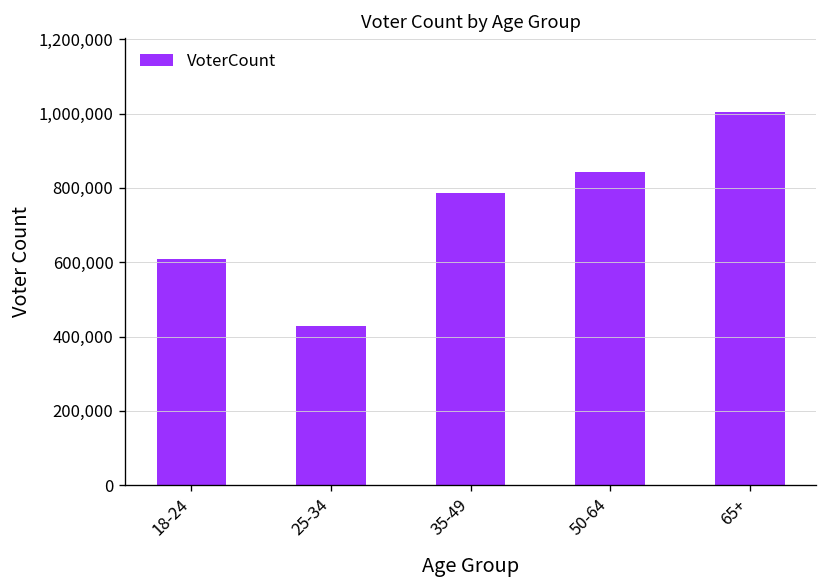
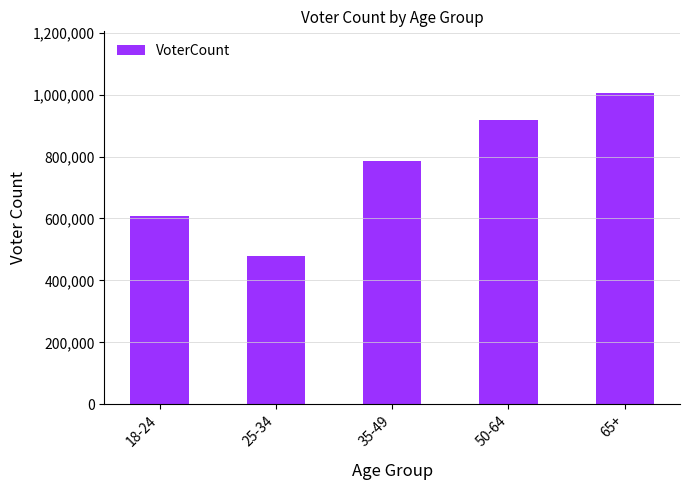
  {
    "18-24": "610,000",
-   "25-34": "430,000",
+   "25-34": "480,000",
    "35-49": "790,000",
-   "50-64": "840,000",
+   "50-64": "920,000",
    "65+": "1,000,000"
  }
